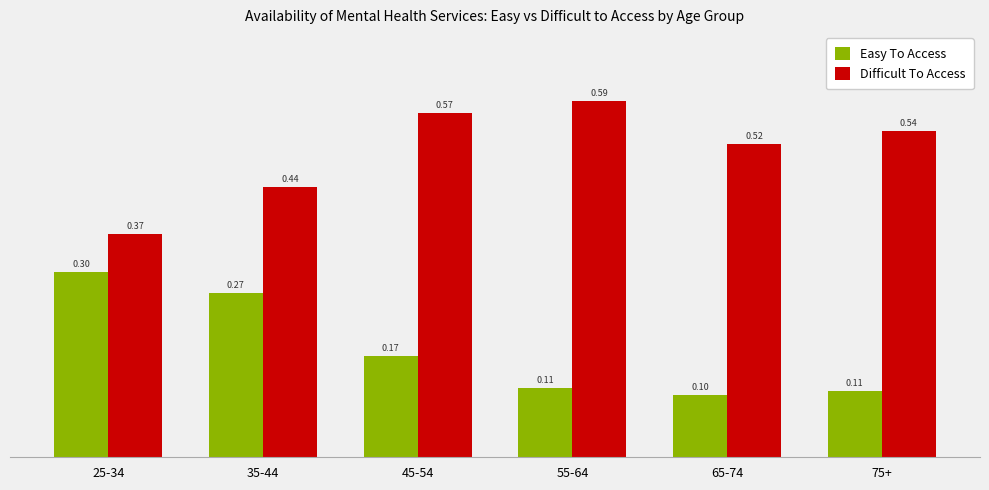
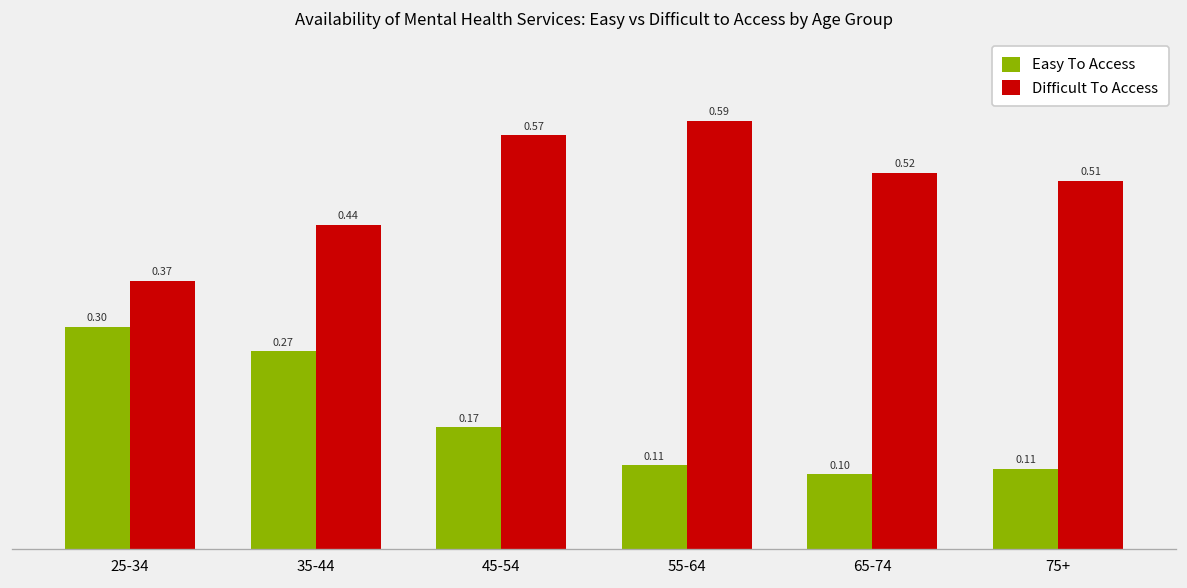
  {
    "Easy To Access": {
      "25-34": 0.30,
      "35-44": 0.27,
      "45-54": 0.17,
      "55-64": 0.11,
      "65-74": 0.10,
      "75+": 0.11
    },
    "Difficult To Access": {
      "25-34": 0.37,
      "35-44": 0.44,
      "45-54": 0.57,
      "55-64": 0.59,
      "65-74": 0.52,
-     "75+": 0.54
+     "75+": 0.51
    }
  }
